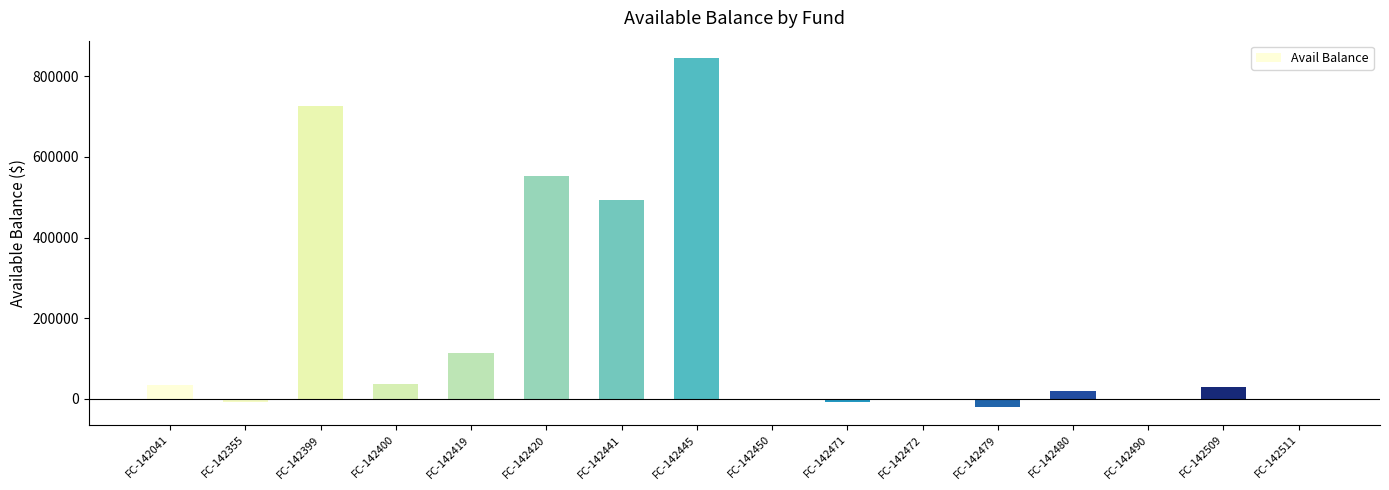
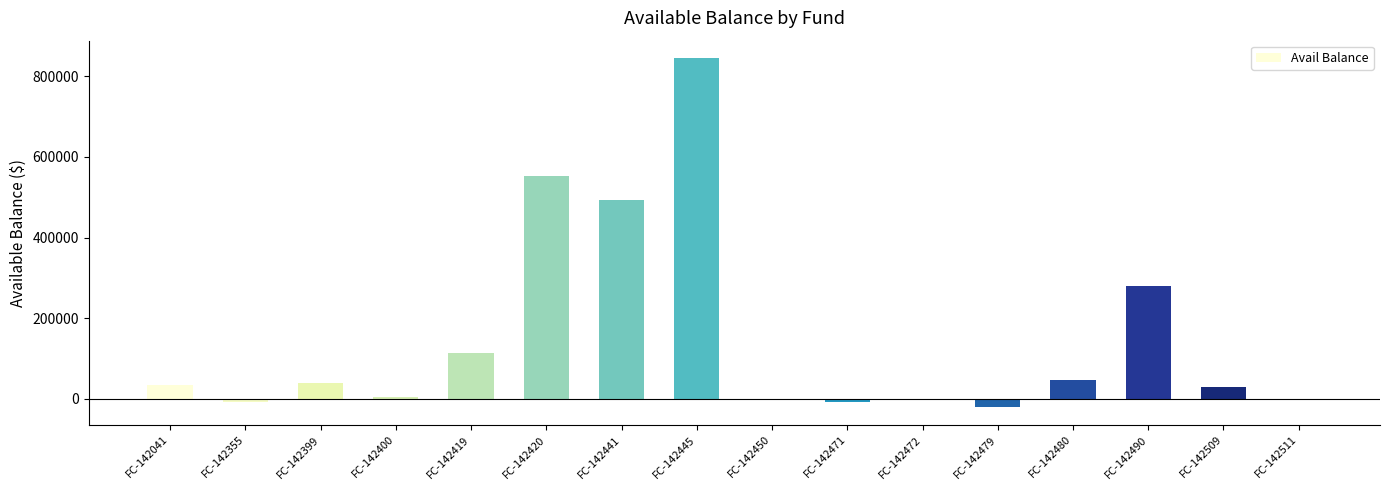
  {
    "FC-142041": 40000,
    "FC-142355": -10000,
-   "FC-142399": 730000,
-   "FC-142400": 40000,
+   "FC-142399": 40000,
+   "FC-142400": 0,
    "FC-142419": 110000,
    "FC-142420": 550000,
    "FC-142441": 490000,
    "FC-142445": 840000,
    "FC-142450": 0,
    "FC-142471": -10000,
    "FC-142479": -20000,
-   "FC-142480": 20000,
-   "FC-142490": 0,
+   "FC-142480": 50000,
+   "FC-142490": 280000,
    "FC-142509": 30000
  }
